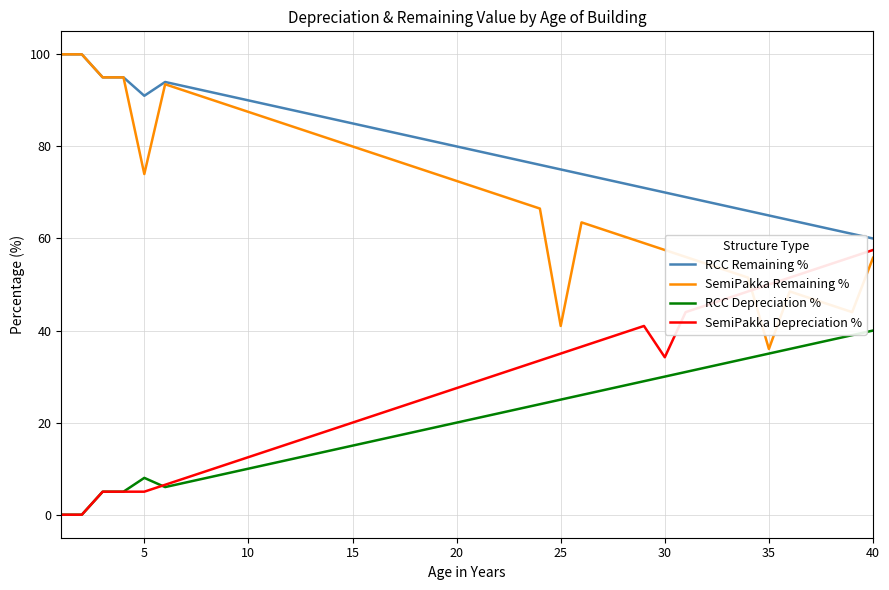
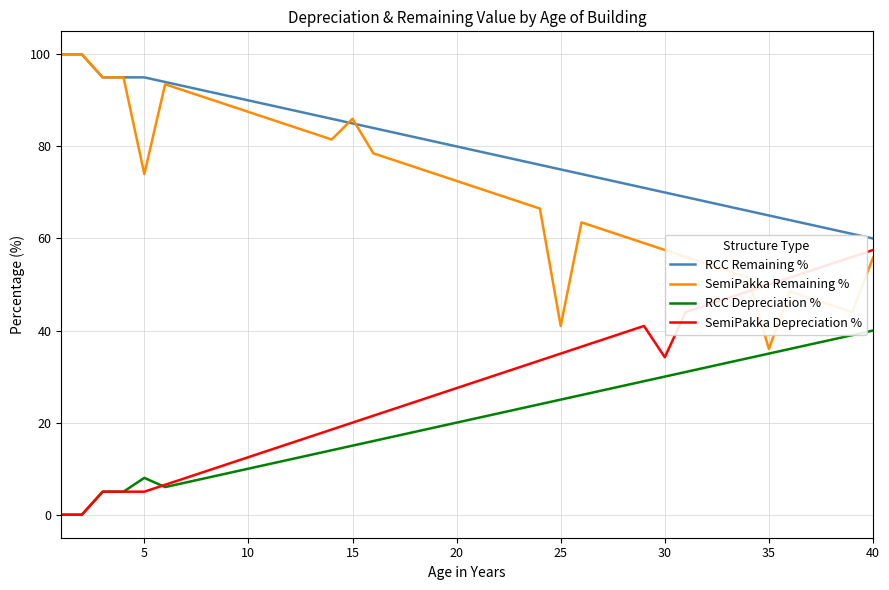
  {
    "RCC Remaining %": {
-     "5": 91,
+     "5": 95,
      "10": 90,
      "15": 85,
      "20": 80,
      "25": 75,
      "30": 70,
      "35": 65,
      "40": 60
    },
    "SemiPakka Remaining %": {
      "5": 74,
      "10": 88,
-     "15": 80,
+     "15": 86,
      "20": 73,
      "25": 41,
      "35": 36,
      "40": 56
    },
    "RCC Depreciation %": {
      "5": 8,
      "10": 10,
      "15": 15,
      "20": 20,
      "25": 25,
      "30": 30,
      "35": 35,
      "40": 40
    },
    "SemiPakka Depreciation %": {
      "5": 5,
      "10": 13,
      "15": 20,
      "20": 28,
      "25": 35,
      "30": 34,
      "40": 58
    }
  }
